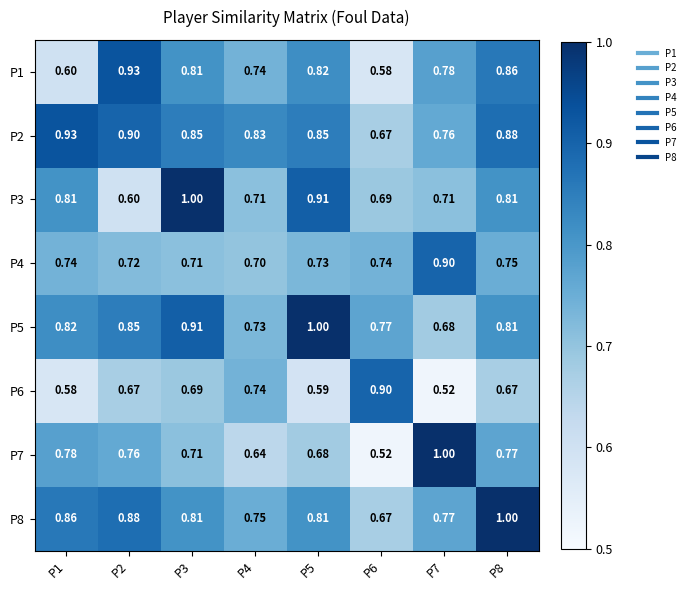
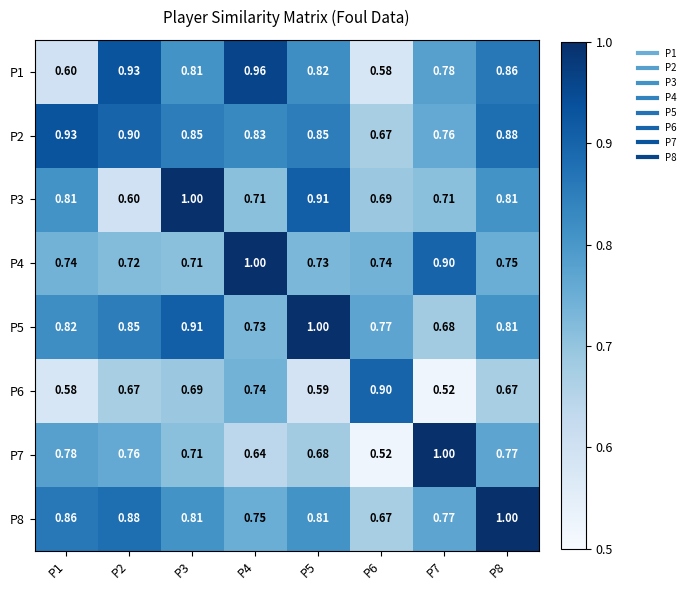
  {
    "P1": {
      "P1": 0.60,
      "P2": 0.93,
      "P3": 0.81,
-     "P4": 0.74,
+     "P4": 0.96,
      "P5": 0.82,
      "P6": 0.58,
      "P7": 0.78,
      "P8": 0.86
    },
    "P2": {
      "P1": 0.93,
      "P2": 0.90,
      "P3": 0.85,
      "P4": 0.83,
      "P5": 0.85,
      "P6": 0.67,
      "P7": 0.76,
      "P8": 0.88
    },
    "P3": {
      "P1": 0.81,
      "P2": 0.60,
      "P3": 1.00,
      "P4": 0.71,
      "P5": 0.91,
      "P6": 0.69,
      "P7": 0.71,
      "P8": 0.81
    },
    "P4": {
      "P1": 0.74,
      "P2": 0.72,
      "P3": 0.71,
-     "P4": 0.70,
+     "P4": 1.00,
      "P5": 0.73,
      "P6": 0.74,
      "P7": 0.90,
      "P8": 0.75
    },
    "P5": {
      "P1": 0.82,
      "P2": 0.85,
      "P3": 0.91,
      "P4": 0.73,
      "P5": 1.00,
      "P6": 0.77,
      "P7": 0.68,
      "P8": 0.81
    },
    "P6": {
      "P1": 0.58,
      "P2": 0.67,
      "P3": 0.69,
      "P4": 0.74,
      "P5": 0.59,
      "P6": 0.90,
      "P7": 0.52,
      "P8": 0.67
    },
    "P7": {
      "P1": 0.78,
      "P2": 0.76,
      "P3": 0.71,
      "P4": 0.64,
      "P5": 0.68,
      "P6": 0.52,
      "P7": 1.00,
      "P8": 0.77
    },
    "P8": {
      "P1": 0.86,
      "P2": 0.88,
      "P3": 0.81,
      "P4": 0.75,
      "P5": 0.81,
      "P6": 0.67,
      "P7": 0.77,
      "P8": 1.00
    }
  }
